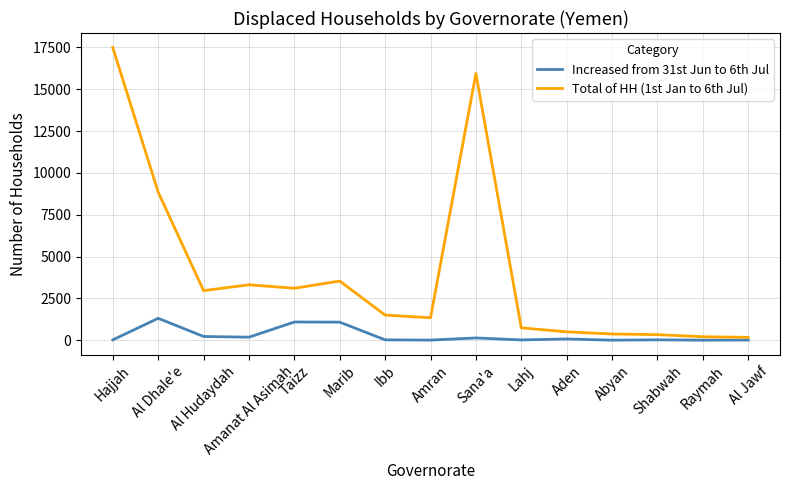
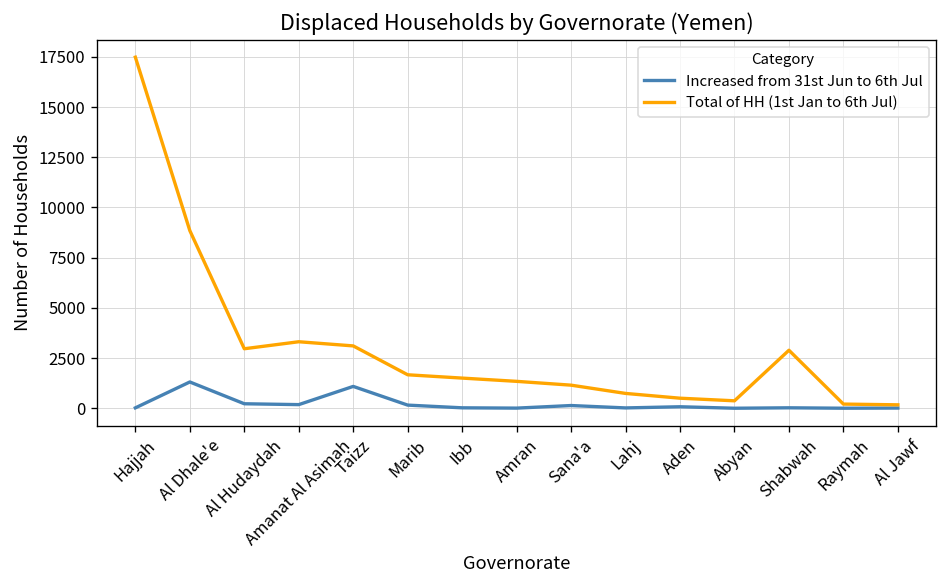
  {
    "Increased from 31st Jun to 6th Jul": {
      "Hajjah": 0,
      "Al Dhale'e": 1300,
      "Al Hudaydah": 200,
      "Amanat Al Asimah": 200,
      "Taizz": 1100,
-     "Marib": 1100,
+     "Marib": 200,
      "Ibb": 0,
      "Amran": 0,
      "Sana'a": 100,
      "Lahj": 0,
      "Aden": 100,
      "Abyan": 0,
      "Shabwah": 0,
      "Raymah": 0,
      "Al Jawf": 0
    },
    "Total of HH (1st Jan to 6th Jul)": {
      "Hajjah": 17500,
      "Al Dhale'e": 8800,
      "Al Hudaydah": 3000,
      "Amanat Al Asimah": 3300,
      "Taizz": 3100,
-     "Marib": 3500,
+     "Marib": 1700,
      "Ibb": 1500,
      "Amran": 1300,
-     "Sana'a": 15900,
+     "Sana'a": 1200,
      "Lahj": 700,
      "Aden": 500,
      "Abyan": 400,
-     "Shabwah": 300,
+     "Shabwah": 2900,
      "Raymah": 200,
      "Al Jawf": 200
    }
  }
